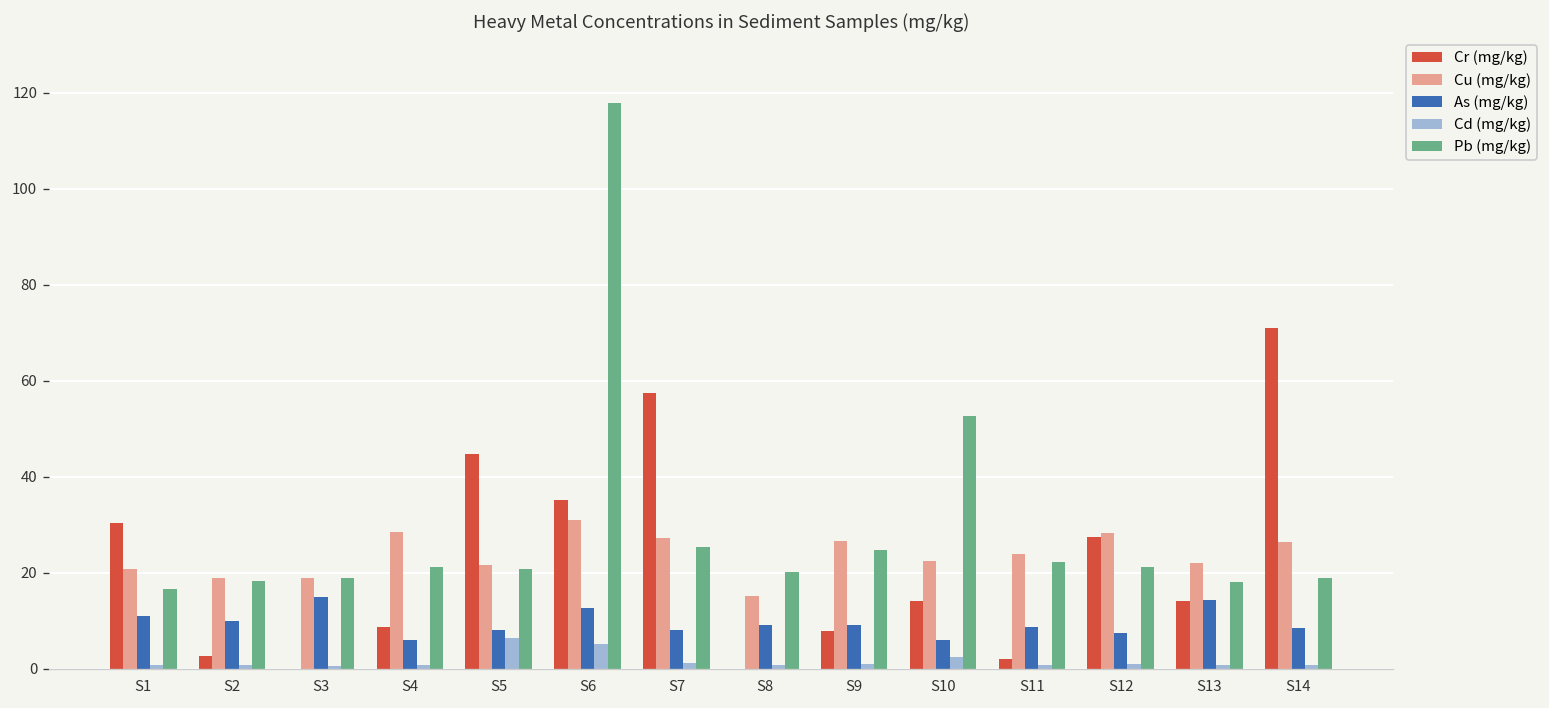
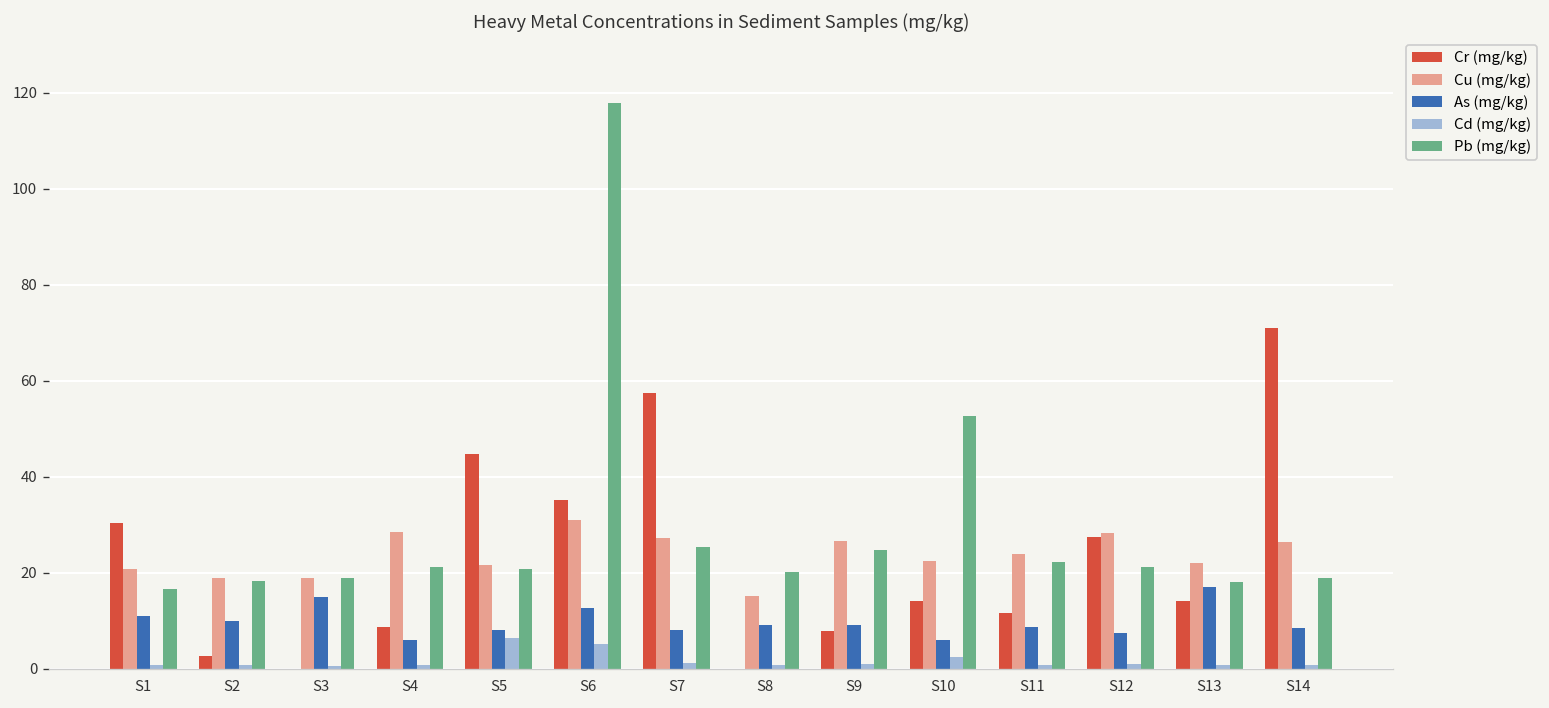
  {
    "Cr (mg/kg)": {
      "S1": 30,
      "S2": 3,
      "S3": 0,
      "S4": 9,
      "S5": 45,
      "S6": 35,
      "S7": 58,
      "S8": 0,
      "S9": 8,
      "S10": 14,
-     "S11": 2,
+     "S11": 12,
      "S12": 27,
      "S13": 14,
      "S14": 71
    },
    "Cu (mg/kg)": {
      "S1": 21,
      "S2": 19,
      "S3": 19,
      "S4": 29,
      "S5": 22,
      "S6": 31,
      "S7": 27,
      "S8": 15,
      "S9": 27,
      "S10": 22,
      "S11": 24,
      "S12": 28,
      "S13": 22,
      "S14": 26
    },
    "As (mg/kg)": {
      "S1": 11,
      "S2": 10,
      "S3": 15,
      "S4": 6,
      "S5": 8,
      "S6": 13,
      "S7": 8,
      "S8": 9,
      "S9": 9,
      "S10": 6,
      "S11": 9,
      "S12": 7,
-     "S13": 14,
+     "S13": 17,
      "S14": 8
    },
    "Cd (mg/kg)": {
      "S1": 1,
      "S2": 1,
      "S4": 1,
      "S5": 6,
      "S6": 5,
      "S7": 1,
      "S8": 1,
      "S9": 1,
      "S10": 2,
      "S11": 1,
      "S12": 1,
      "S13": 1,
      "S14": 1
    },
    "Pb (mg/kg)": {
      "S1": 17,
      "S2": 18,
      "S3": 19,
      "S4": 21,
      "S5": 21,
      "S6": 118,
      "S7": 25,
      "S8": 20,
      "S9": 25,
      "S10": 53,
      "S11": 22,
      "S12": 21,
      "S13": 18,
      "S14": 19
    }
  }
